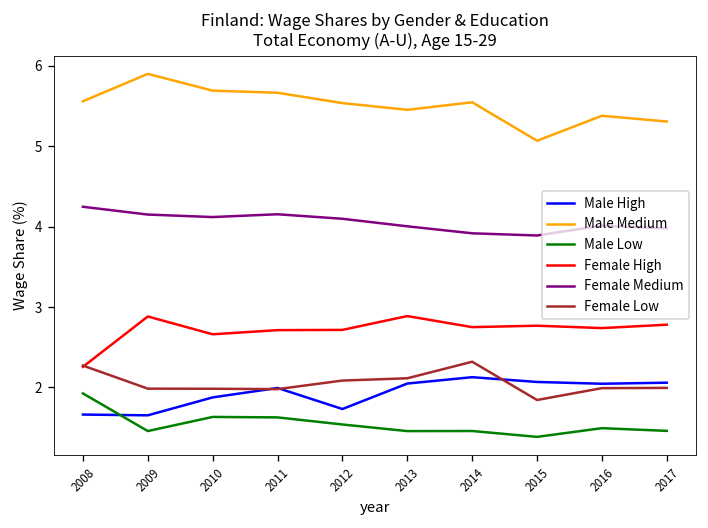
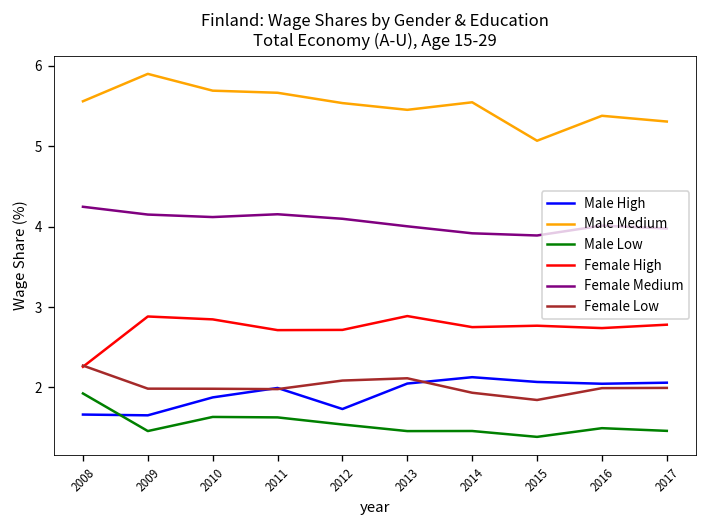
  {
    "Male High": {
      "2008": 1.7,
      "2009": 1.7,
      "2010": 1.9,
      "2012": 1.7,
      "2013": 2.0,
      "2014": 2.1,
      "2015": 2.1,
      "2016": 2.0,
      "2017": 2.1
    },
    "Male Medium": {
      "2008": 5.6,
      "2009": 5.9,
      "2010": 5.7,
      "2011": 5.7,
      "2012": 5.5,
      "2013": 5.5,
      "2014": 5.5,
      "2015": 5.1,
      "2016": 5.4,
      "2017": 5.3
    },
    "Male Low": {
      "2008": 1.9,
      "2009": 1.5,
      "2010": 1.6,
      "2011": 1.6,
      "2012": 1.5,
      "2013": 1.5,
      "2014": 1.5,
      "2015": 1.4,
      "2016": 1.5,
      "2017": 1.5
    },
    "Female High": {
      "2009": 2.9,
-     "2010": 2.7,
+     "2010": 2.8,
      "2011": 2.7,
      "2012": 2.7,
      "2013": 2.9,
      "2014": 2.8,
      "2015": 2.8,
      "2016": 2.7,
      "2017": 2.8
    },
    "Female Medium": {
      "2008": 4.2,
      "2009": 4.2,
      "2010": 4.1,
      "2011": 4.2,
      "2012": 4.1,
      "2013": 4.0,
      "2014": 3.9,
      "2015": 3.9
    },
    "Female Low": {
      "2009": 2.0,
      "2010": 2.0,
      "2012": 2.1,
      "2013": 2.1,
-     "2014": 2.3,
+     "2014": 1.9,
      "2015": 1.8,
      "2016": 2.0,
      "2017": 2.0
    }
  }
